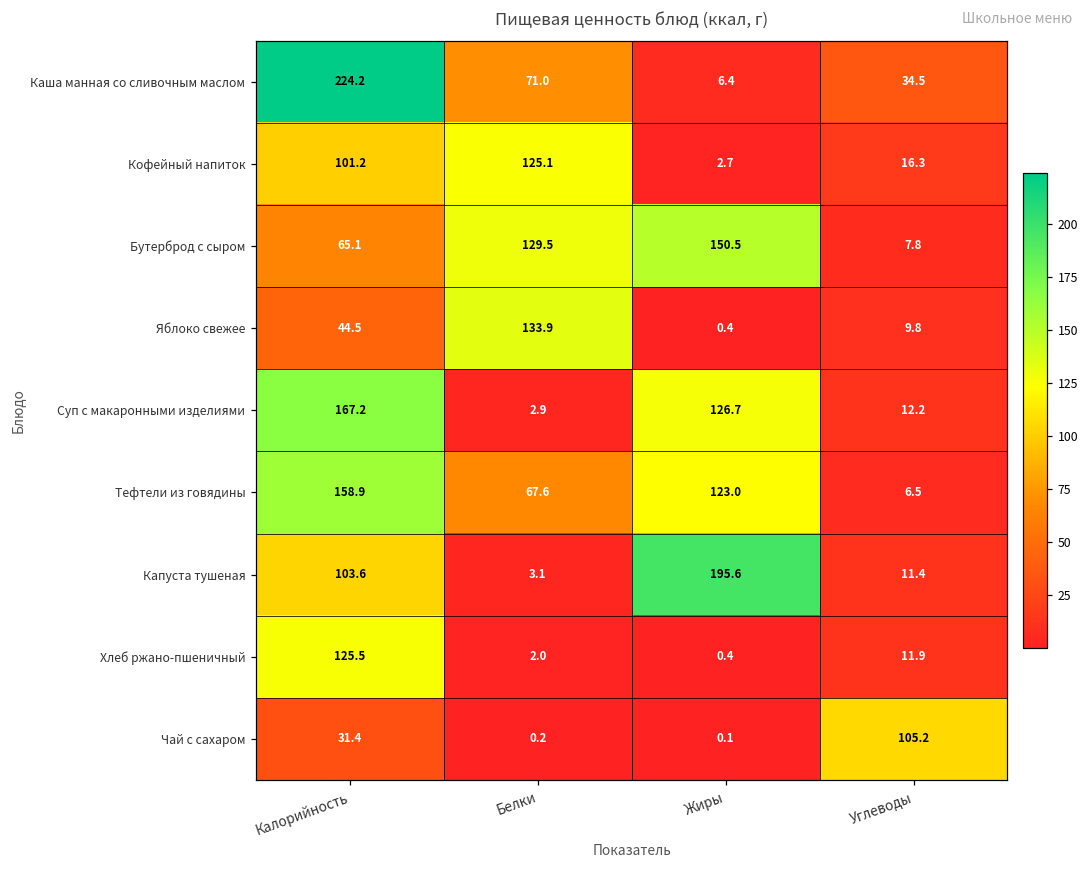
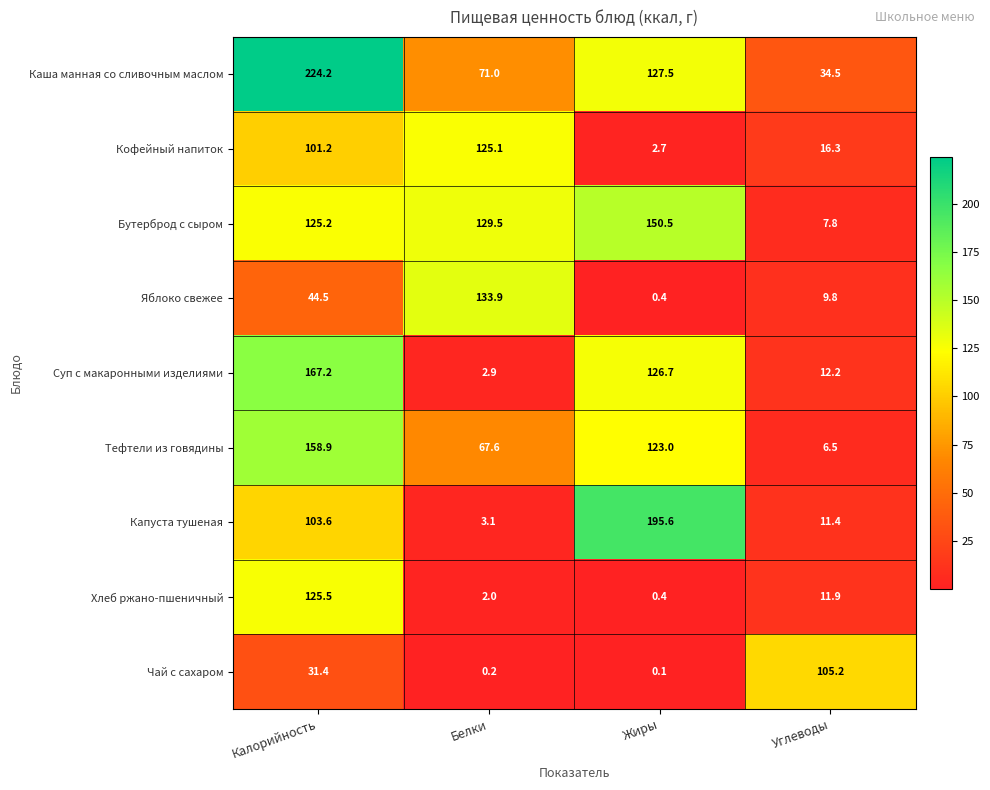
  {
    "Каша манная со сливочным маслом": {
      "Калорийность": 224.2,
      "Белки": 71.0,
-     "Жиры": 6.4,
+     "Жиры": 127.5,
      "Углеводы": 34.5
    },
    "Кофейный напиток": {
      "Калорийность": 101.2,
      "Белки": 125.1,
      "Жиры": 2.7,
      "Углеводы": 16.3
    },
    "Бутерброд с сыром": {
-     "Калорийность": 65.1,
+     "Калорийность": 125.2,
      "Белки": 129.5,
      "Жиры": 150.5,
      "Углеводы": 7.8
    },
    "Яблоко свежее": {
      "Калорийность": 44.5,
      "Белки": 133.9,
      "Жиры": 0.4,
      "Углеводы": 9.8
    },
    "Суп с макаронными изделиями": {
      "Калорийность": 167.2,
      "Белки": 2.9,
      "Жиры": 126.7,
      "Углеводы": 12.2
    },
    "Тефтели из говядины": {
      "Калорийность": 158.9,
      "Белки": 67.6,
      "Жиры": 123.0,
      "Углеводы": 6.5
    },
    "Капуста тушеная": {
      "Калорийность": 103.6,
      "Белки": 3.1,
      "Жиры": 195.6,
      "Углеводы": 11.4
    },
    "Хлеб ржано-пшеничный": {
      "Калорийность": 125.5,
      "Белки": 2.0,
      "Жиры": 0.4,
      "Углеводы": 11.9
    },
    "Чай с сахаром": {
      "Калорийность": 31.4,
      "Белки": 0.2,
      "Жиры": 0.1,
      "Углеводы": 105.2
    }
  }
